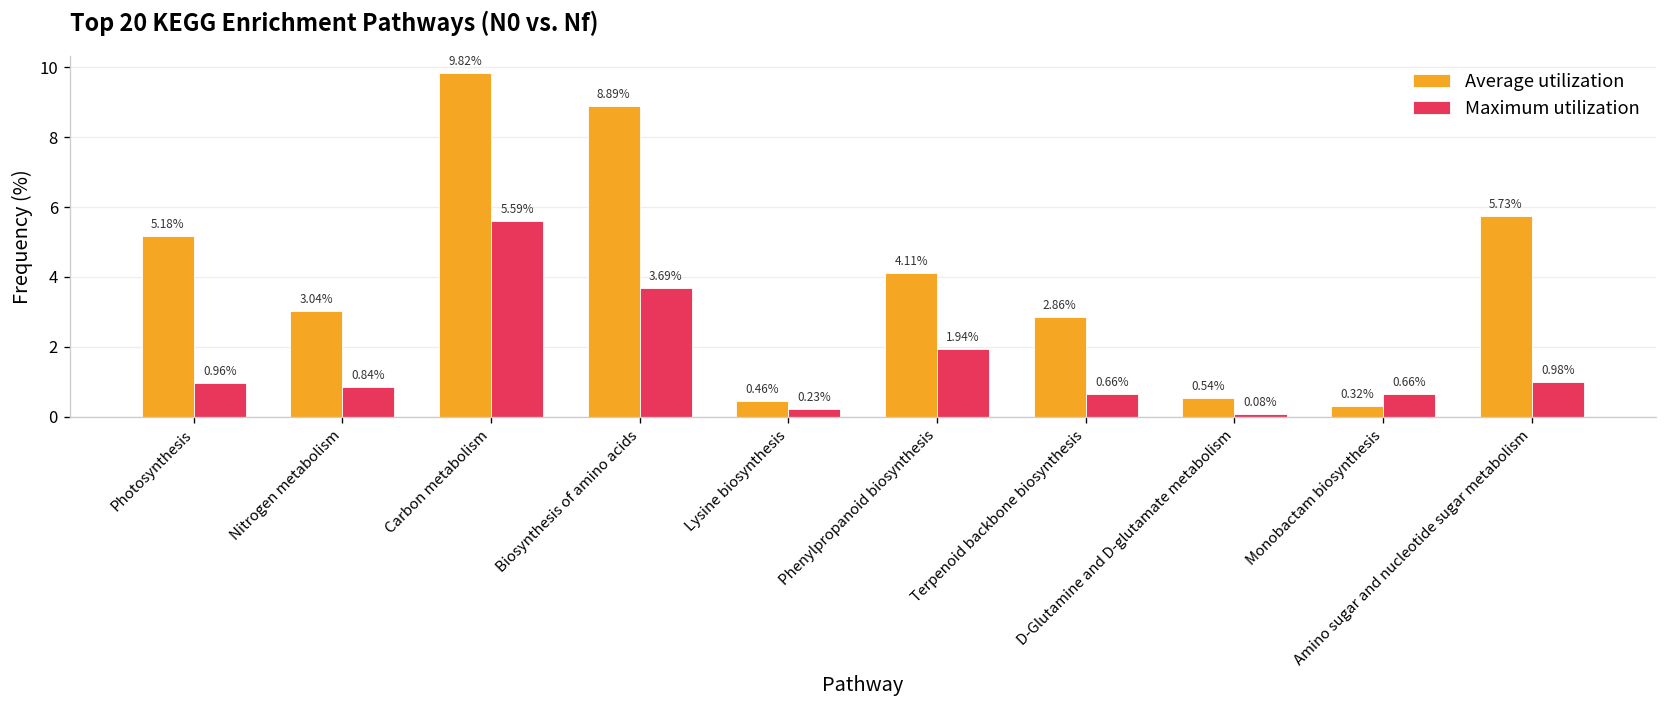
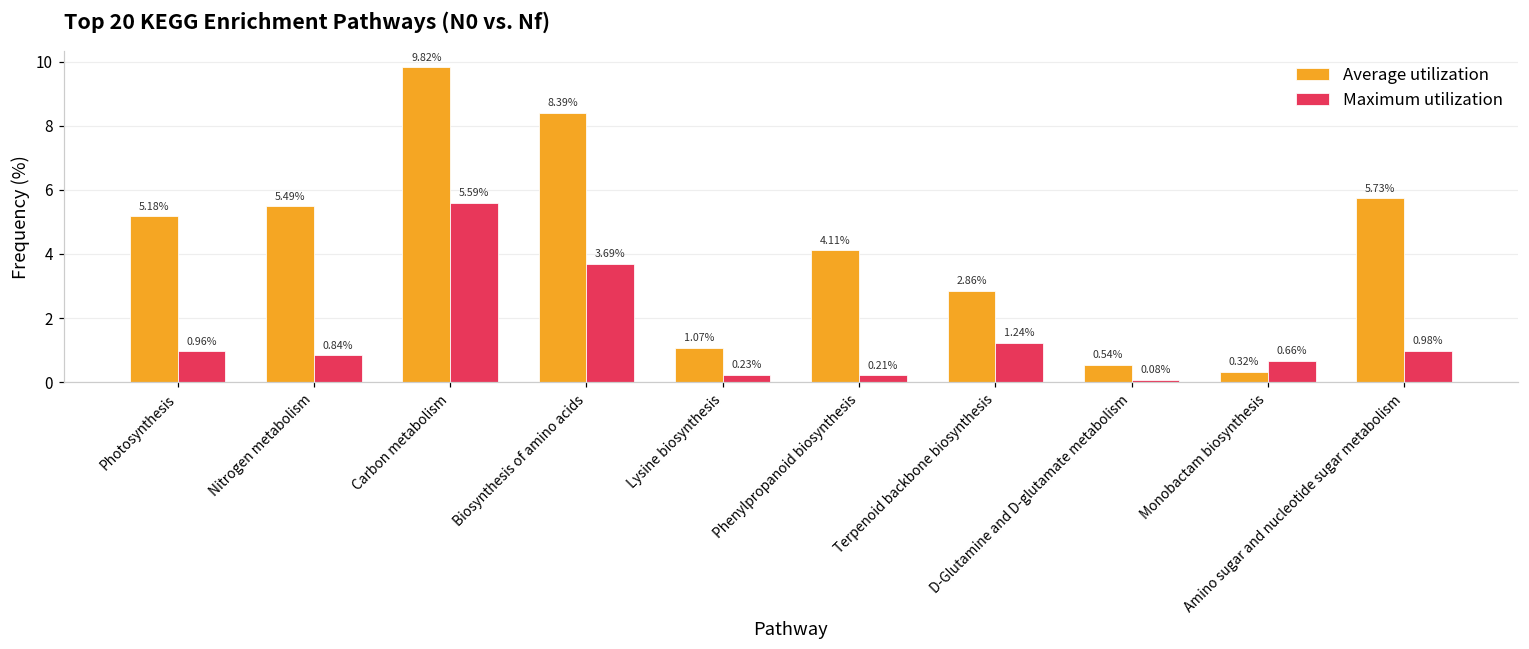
  {
    "Average utilization": {
      "Photosynthesis": "5.18%",
-     "Nitrogen metabolism": "3.04%",
+     "Nitrogen metabolism": "5.49%",
      "Carbon metabolism": "9.82%",
-     "Biosynthesis of amino acids": "8.89%",
-     "Lysine biosynthesis": "0.46%",
+     "Biosynthesis of amino acids": "8.39%",
+     "Lysine biosynthesis": "1.07%",
      "Phenylpropanoid biosynthesis": "4.11%",
      "Terpenoid backbone biosynthesis": "2.86%",
      "D-Glutamine and D-glutamate metabolism": "0.54%",
      "Monobactam biosynthesis": "0.32%",
      "Amino sugar and nucleotide sugar metabolism": "5.73%"
    },
    "Maximum utilization": {
      "Photosynthesis": "0.96%",
      "Nitrogen metabolism": "0.84%",
      "Carbon metabolism": "5.59%",
      "Biosynthesis of amino acids": "3.69%",
      "Lysine biosynthesis": "0.23%",
-     "Phenylpropanoid biosynthesis": "1.94%",
-     "Terpenoid backbone biosynthesis": "0.66%",
+     "Phenylpropanoid biosynthesis": "0.21%",
+     "Terpenoid backbone biosynthesis": "1.24%",
      "D-Glutamine and D-glutamate metabolism": "0.08%",
      "Monobactam biosynthesis": "0.66%",
      "Amino sugar and nucleotide sugar metabolism": "0.98%"
    }
  }
